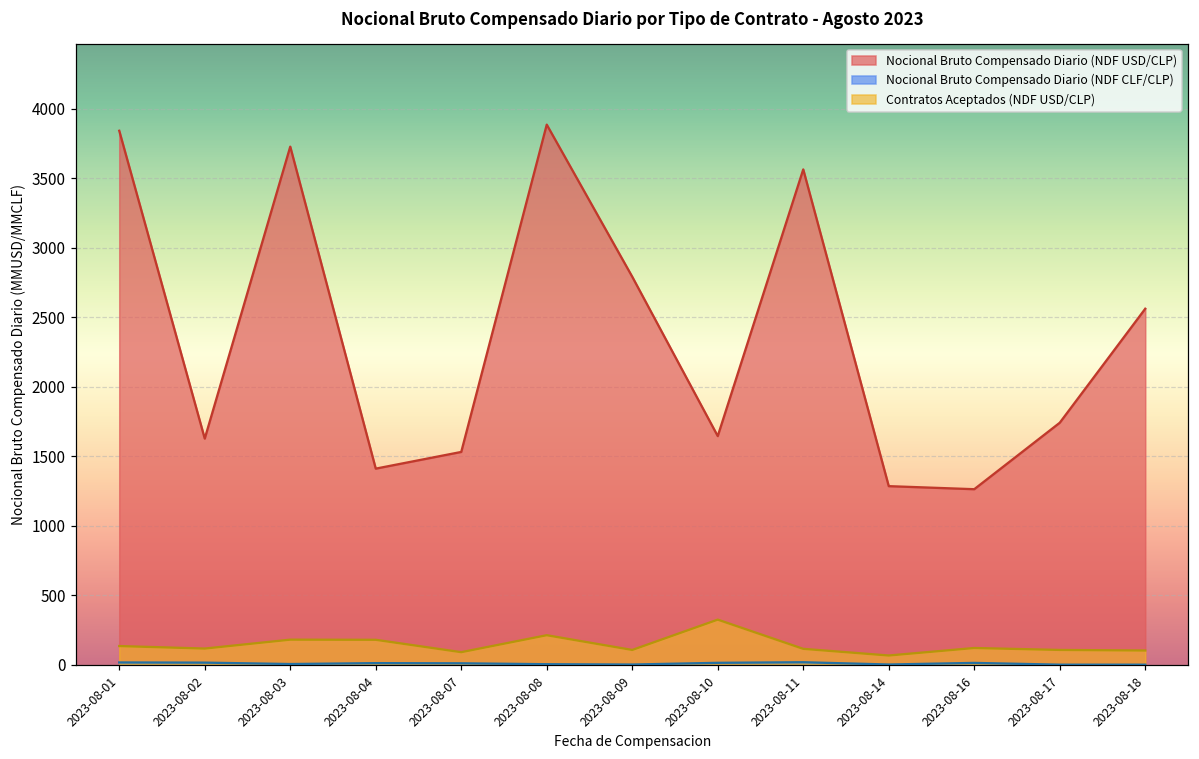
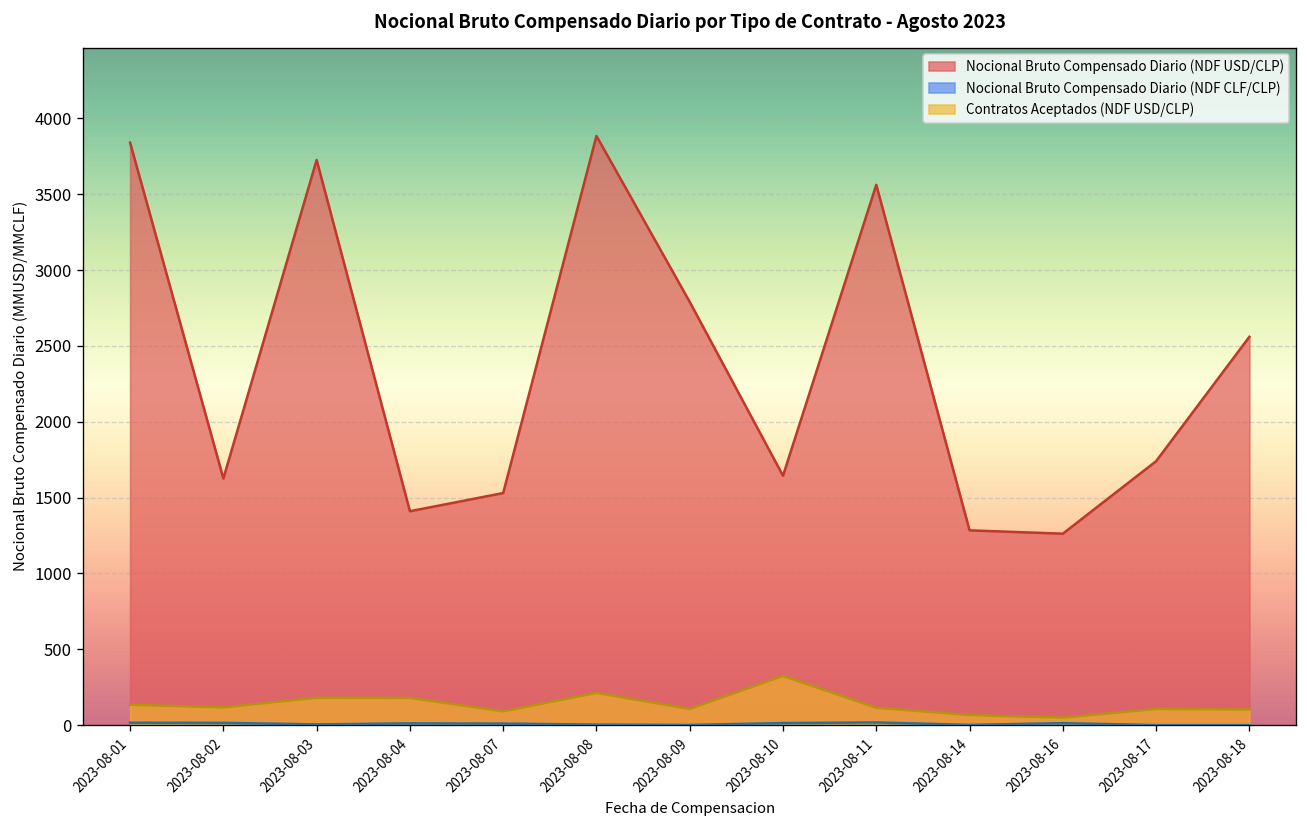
  {
    "Nocional Bruto Compensado Diario (NDF USD/CLP)": {
      "2023-08-01": 3840,
      "2023-08-02": 1630,
      "2023-08-03": 3730,
      "2023-08-04": 1410,
      "2023-08-07": 1530,
      "2023-08-08": 3880,
      "2023-08-09": 2790,
      "2023-08-10": 1640,
      "2023-08-11": 3560,
      "2023-08-14": 1280,
      "2023-08-16": 1260,
      "2023-08-17": 1740,
      "2023-08-18": 2560
    },
    "Nocional Bruto Compensado Diario (NDF CLF/CLP)": {
      "2023-08-01": 20,
      "2023-08-02": 10,
      "2023-08-03": 0,
      "2023-08-04": 10,
      "2023-08-07": 10,
      "2023-08-08": 0,
      "2023-08-09": 0,
      "2023-08-10": 10,
      "2023-08-11": 20,
      "2023-08-14": 0,
      "2023-08-16": 10,
      "2023-08-17": 0,
      "2023-08-18": 0
    },
    "Contratos Aceptados (NDF USD/CLP)": {
      "2023-08-01": 130,
      "2023-08-02": 120,
      "2023-08-03": 180,
      "2023-08-04": 180,
      "2023-08-07": 90,
      "2023-08-08": 210,
      "2023-08-09": 110,
      "2023-08-10": 320,
      "2023-08-11": 110,
      "2023-08-14": 70,
-     "2023-08-16": 120,
+     "2023-08-16": 50,
      "2023-08-17": 110,
      "2023-08-18": 100
    }
  }
